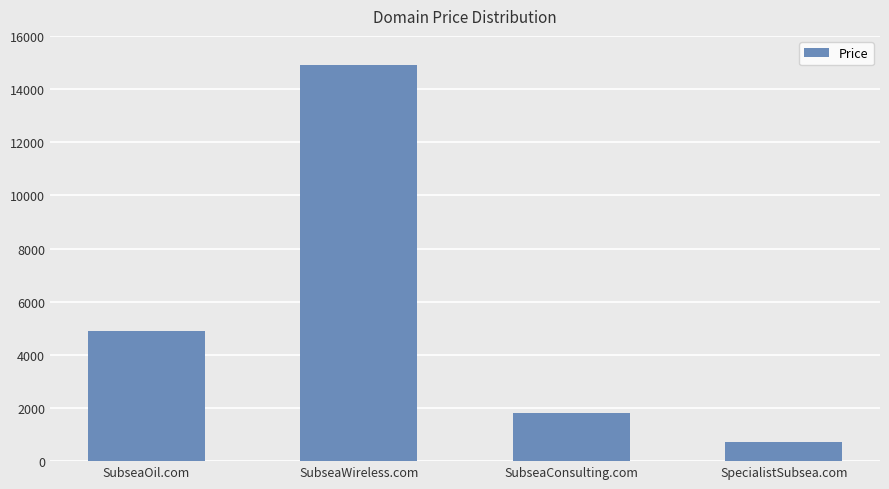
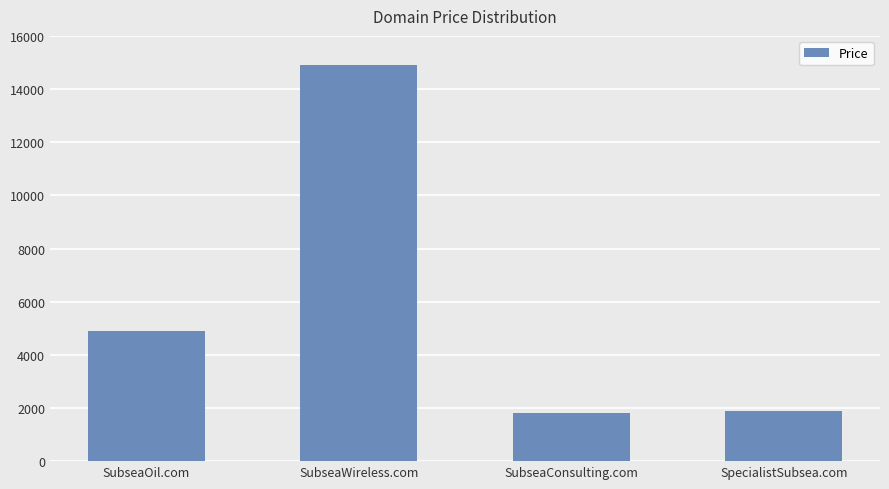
  {
    "SubseaOil.com": 4900,
    "SubseaWireless.com": 14900,
    "SubseaConsulting.com": 1800,
-   "SpecialistSubsea.com": 700
+   "SpecialistSubsea.com": 1900
  }
